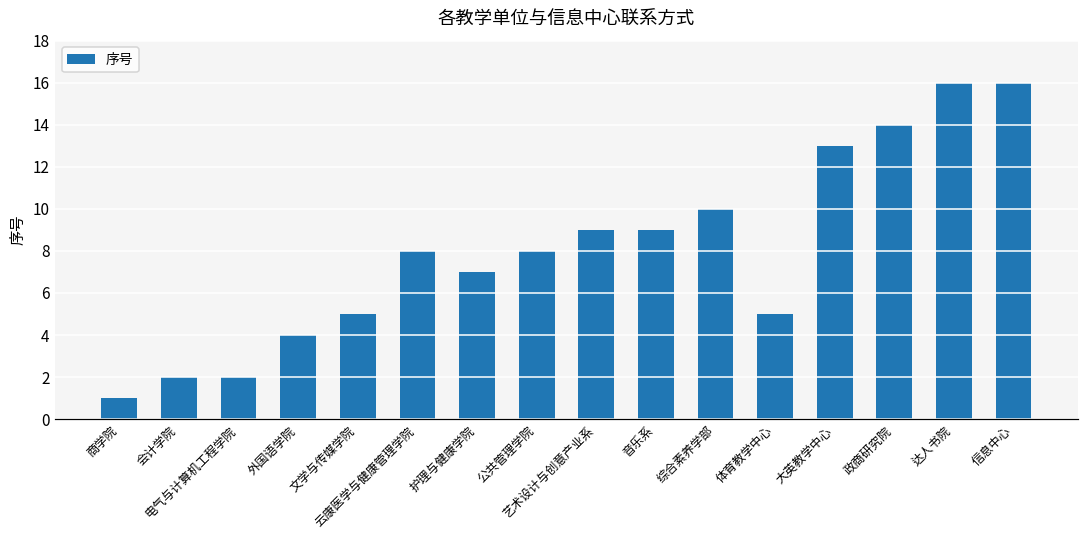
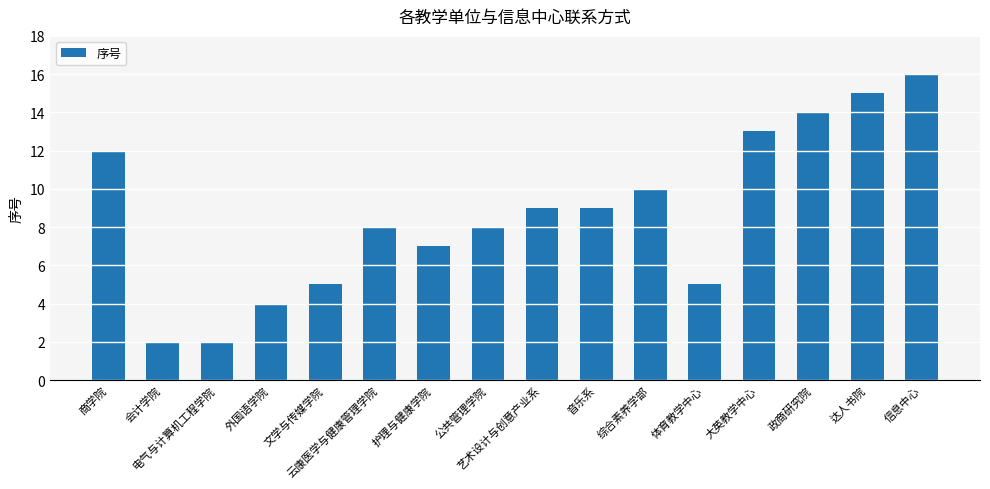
  {
-   "商学院": 1,
+   "商学院": 12,
    "会计学院": 2,
    "电气与计算机工程学院": 2,
    "外国语学院": 4,
    "文学与传媒学院": 5,
    "云康医学与健康管理学院": 8,
    "护理与健康学院": 7,
    "公共管理学院": 8,
    "艺术设计与创意产业系": 9,
    "音乐系": 9,
    "综合素养学部": 10,
    "体育教学中心": 5,
    "大英教学中心": 13,
    "政商研究院": 14,
-   "达人书院": 16,
+   "达人书院": 15,
    "信息中心": 16
  }
